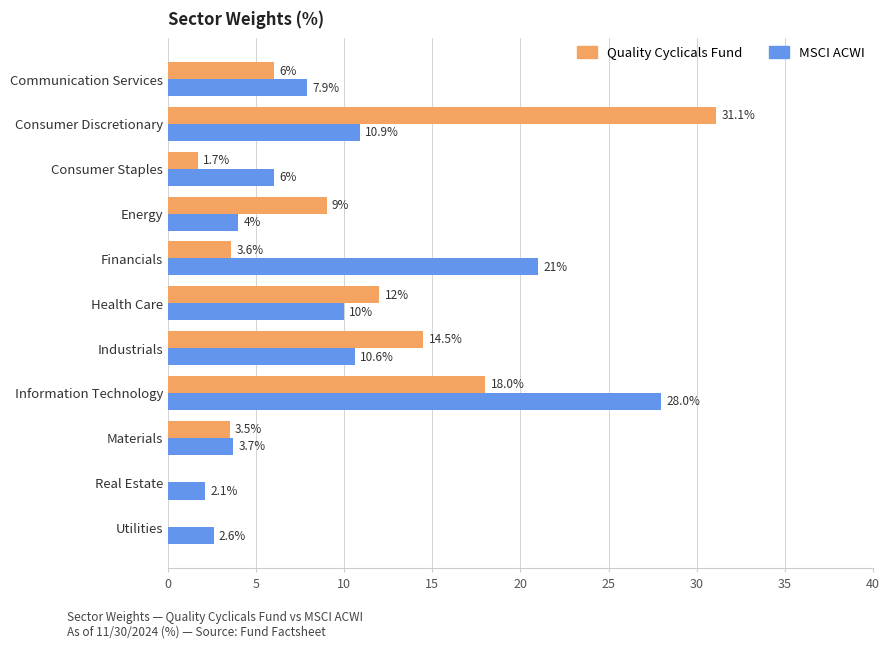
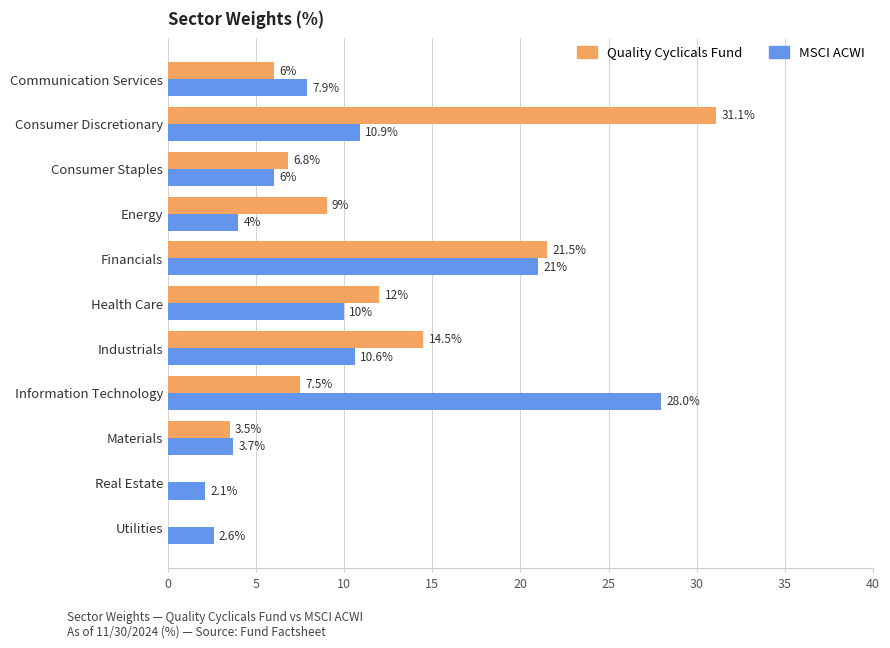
  {
    "Quality Cyclicals Fund": {
      "Communication Services": "6%",
      "Consumer Discretionary": "31.1%",
-     "Consumer Staples": "1.7%",
+     "Consumer Staples": "6.8%",
      "Energy": "9%",
-     "Financials": "3.6%",
+     "Financials": "21.5%",
      "Health Care": "12%",
      "Industrials": "14.5%",
-     "Information Technology": "18.0%",
+     "Information Technology": "7.5%",
      "Materials": "3.5%"
    },
    "MSCI ACWI": {
      "Communication Services": "7.9%",
      "Consumer Discretionary": "10.9%",
      "Consumer Staples": "6%",
      "Energy": "4%",
      "Financials": "21%",
      "Health Care": "10%",
      "Industrials": "10.6%",
      "Information Technology": "28.0%",
      "Materials": "3.7%",
      "Real Estate": "2.1%",
      "Utilities": "2.6%"
    }
  }
